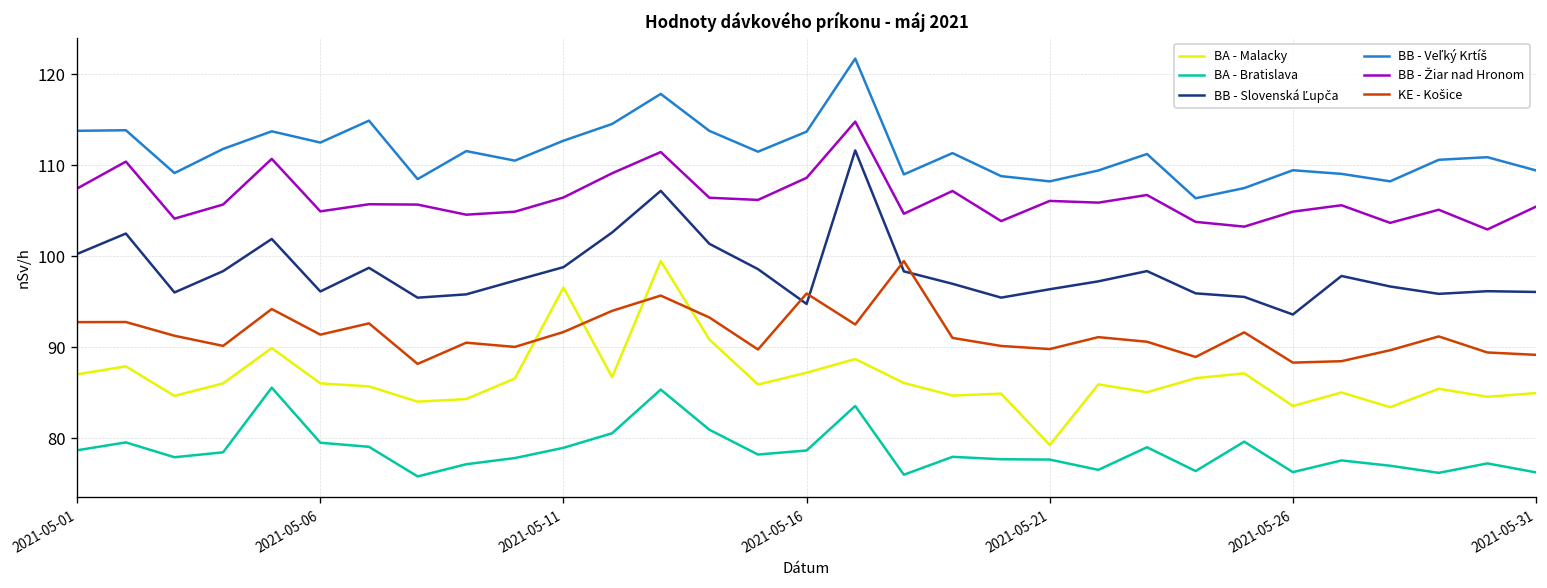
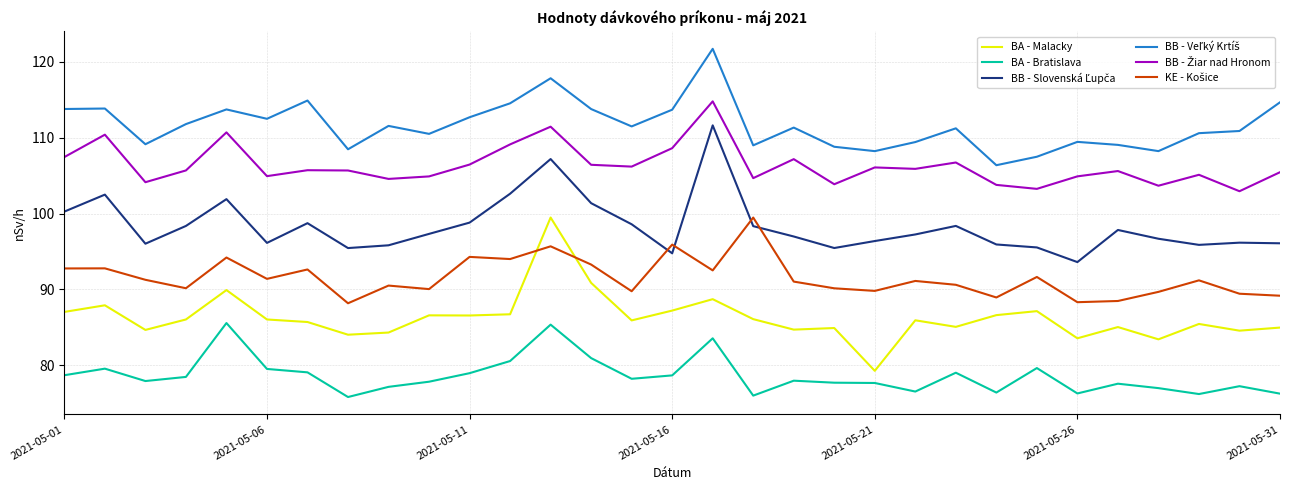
  {
    "BA - Malacky": {
      "2021-05-01": 87,
      "2021-05-06": 86,
-     "2021-05-11": 97,
+     "2021-05-11": 87,
      "2021-05-16": 87,
      "2021-05-21": 79,
      "2021-05-26": 84,
      "2021-05-31": 85
    },
    "BA - Bratislava": {
      "2021-05-01": 79,
      "2021-05-06": 80,
      "2021-05-11": 79,
      "2021-05-16": 79,
      "2021-05-21": 78,
      "2021-05-26": 76,
      "2021-05-31": 76
    },
    "BB - Slovenská Ľupča": {
      "2021-05-01": 100,
      "2021-05-06": 96,
      "2021-05-11": 99,
      "2021-05-16": 95,
      "2021-05-21": 96,
      "2021-05-26": 94,
      "2021-05-31": 96
    },
    "BB - Veľký Krtíš": {
      "2021-05-01": 114,
      "2021-05-06": 112,
      "2021-05-11": 113,
      "2021-05-16": 114,
      "2021-05-21": 108,
      "2021-05-26": 109,
-     "2021-05-31": 109
+     "2021-05-31": 115
    },
    "BB - Žiar nad Hronom": {
      "2021-05-01": 107,
      "2021-05-06": 105,
      "2021-05-11": 106,
      "2021-05-16": 109,
      "2021-05-21": 106,
      "2021-05-26": 105,
      "2021-05-31": 105
    },
    "KE - Košice": {
      "2021-05-01": 93,
      "2021-05-06": 91,
-     "2021-05-11": 92,
+     "2021-05-11": 94,
      "2021-05-16": 96,
      "2021-05-21": 90,
      "2021-05-26": 88,
      "2021-05-31": 89
    }
  }
